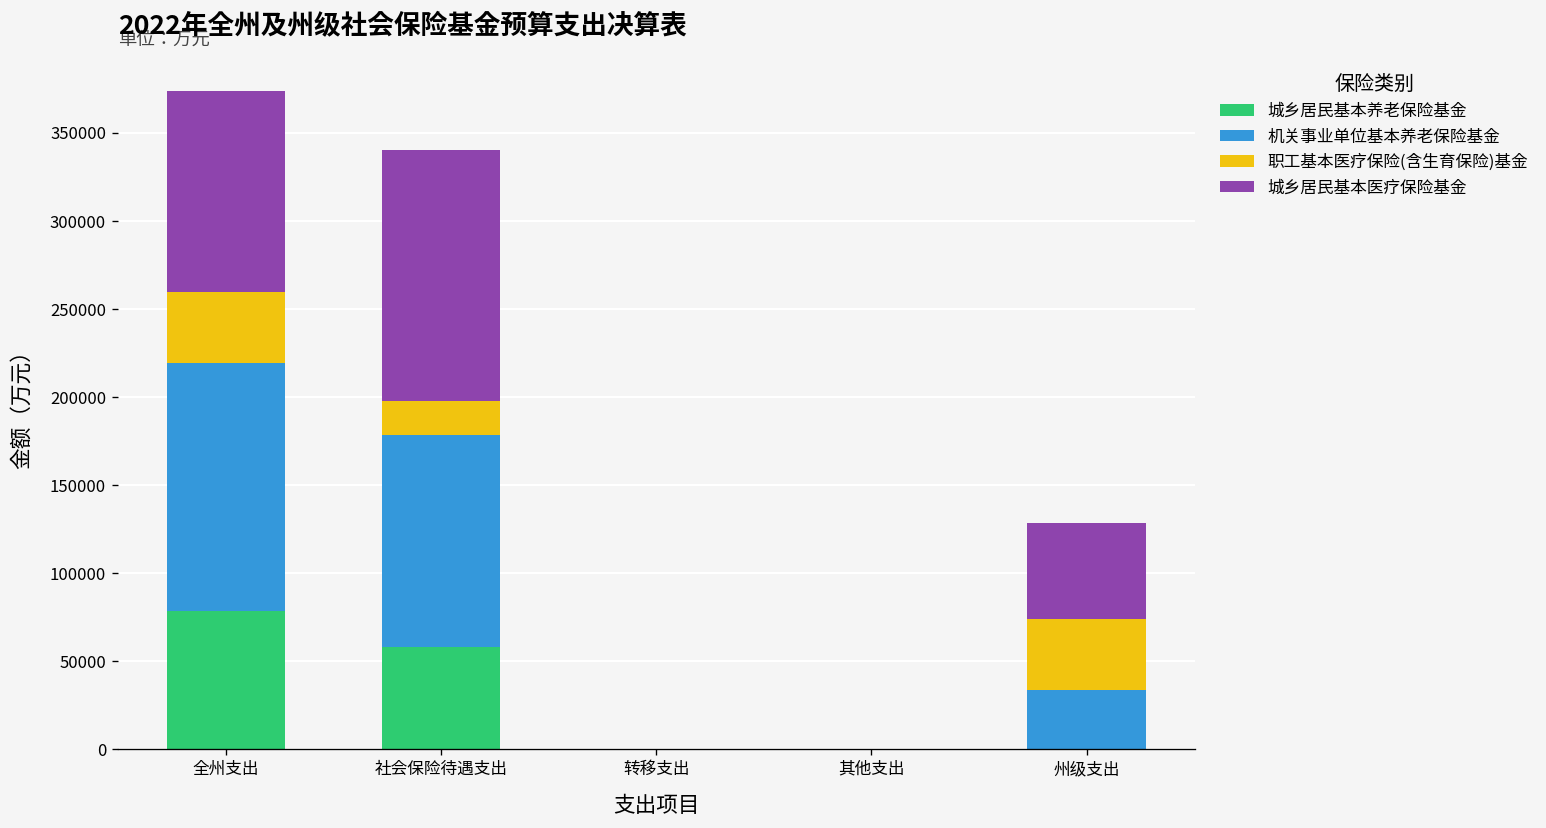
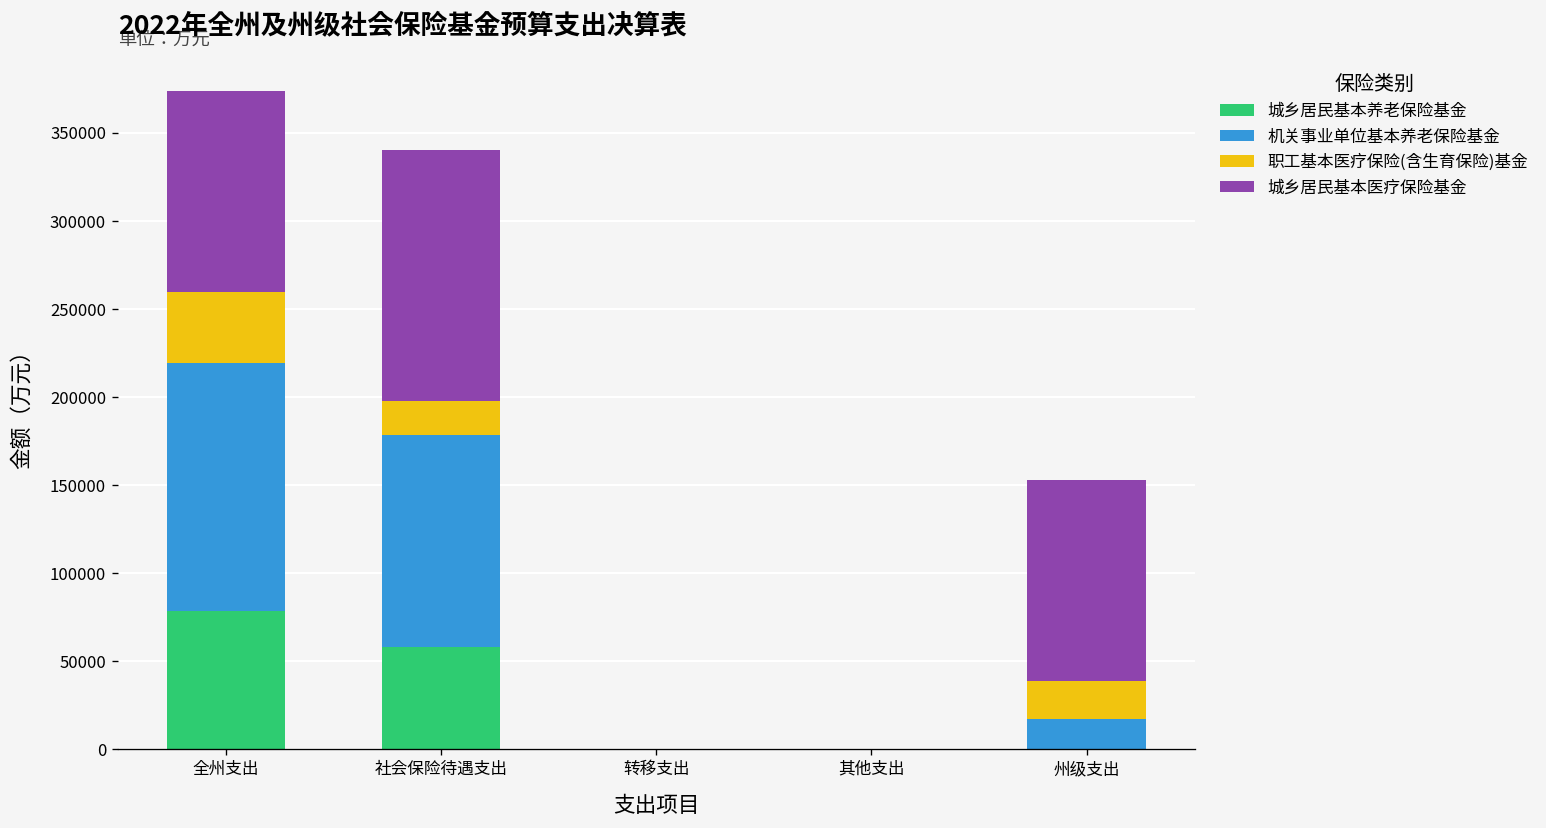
  {
    "城乡居民基本养老保险基金": {
      "全州支出": 79000,
      "社会保险待遇支出": 58000,
      "其他支出": 0,
      "州级支出": 0
    },
    "机关事业单位基本养老保险基金": {
      "全州支出": 141000,
      "社会保险待遇支出": 121000,
      "转移支出": 0,
-     "州级支出": 34000
+     "州级支出": 17000
    },
    "职工基本医疗保险(含生育保险)基金": {
      "全州支出": 40000,
      "社会保险待遇支出": 19000,
      "转移支出": 0,
-     "州级支出": 40000
+     "州级支出": 22000
    },
    "城乡居民基本医疗保险基金": {
      "全州支出": 114000,
      "社会保险待遇支出": 142000,
      "转移支出": 0,
-     "州级支出": 54000
+     "州级支出": 114000
    }
  }
